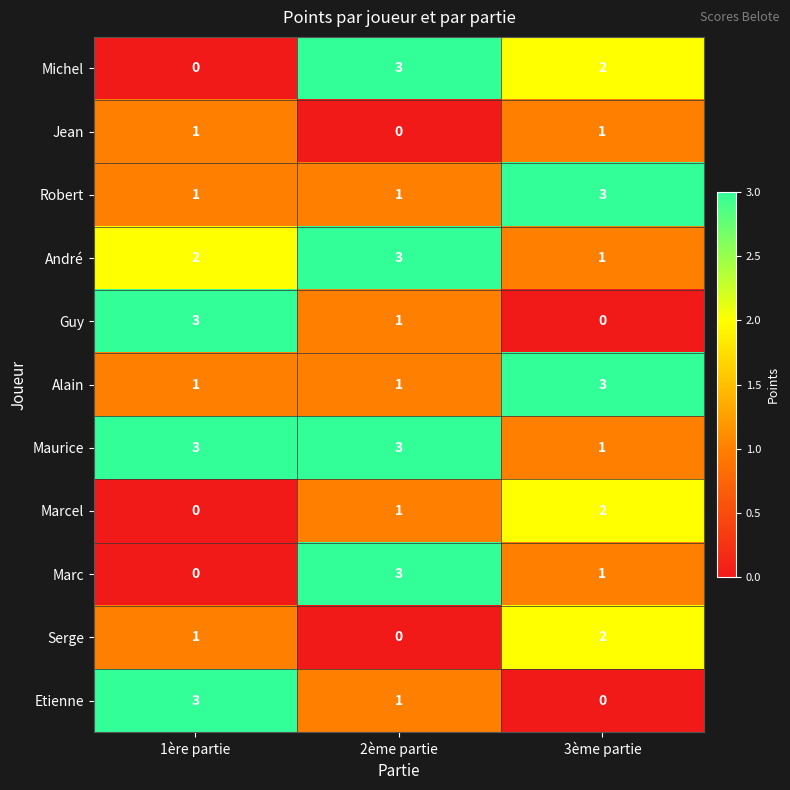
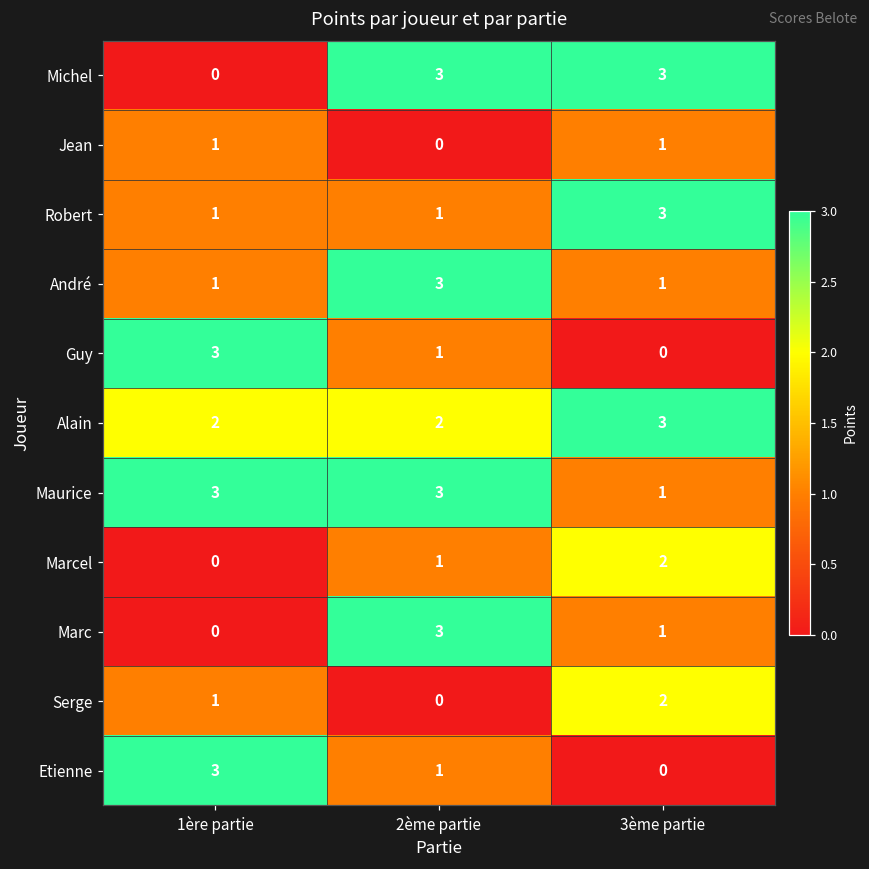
  {
    "Michel": {
      "1ère partie": 0,
      "2ème partie": 3,
-     "3ème partie": 2
+     "3ème partie": 3
    },
    "Jean": {
      "1ère partie": 1,
      "2ème partie": 0,
      "3ème partie": 1
    },
    "Robert": {
      "1ère partie": 1,
      "2ème partie": 1,
      "3ème partie": 3
    },
    "André": {
-     "1ère partie": 2,
+     "1ère partie": 1,
      "2ème partie": 3,
      "3ème partie": 1
    },
    "Guy": {
      "1ère partie": 3,
      "2ème partie": 1,
      "3ème partie": 0
    },
    "Alain": {
-     "1ère partie": 1,
-     "2ème partie": 1,
+     "1ère partie": 2,
+     "2ème partie": 2,
      "3ème partie": 3
    },
    "Maurice": {
      "1ère partie": 3,
      "2ème partie": 3,
      "3ème partie": 1
    },
    "Marcel": {
      "1ère partie": 0,
      "2ème partie": 1,
      "3ème partie": 2
    },
    "Marc": {
      "1ère partie": 0,
      "2ème partie": 3,
      "3ème partie": 1
    },
    "Serge": {
      "1ère partie": 1,
      "2ème partie": 0,
      "3ème partie": 2
    },
    "Etienne": {
      "1ère partie": 3,
      "2ème partie": 1,
      "3ème partie": 0
    }
  }
